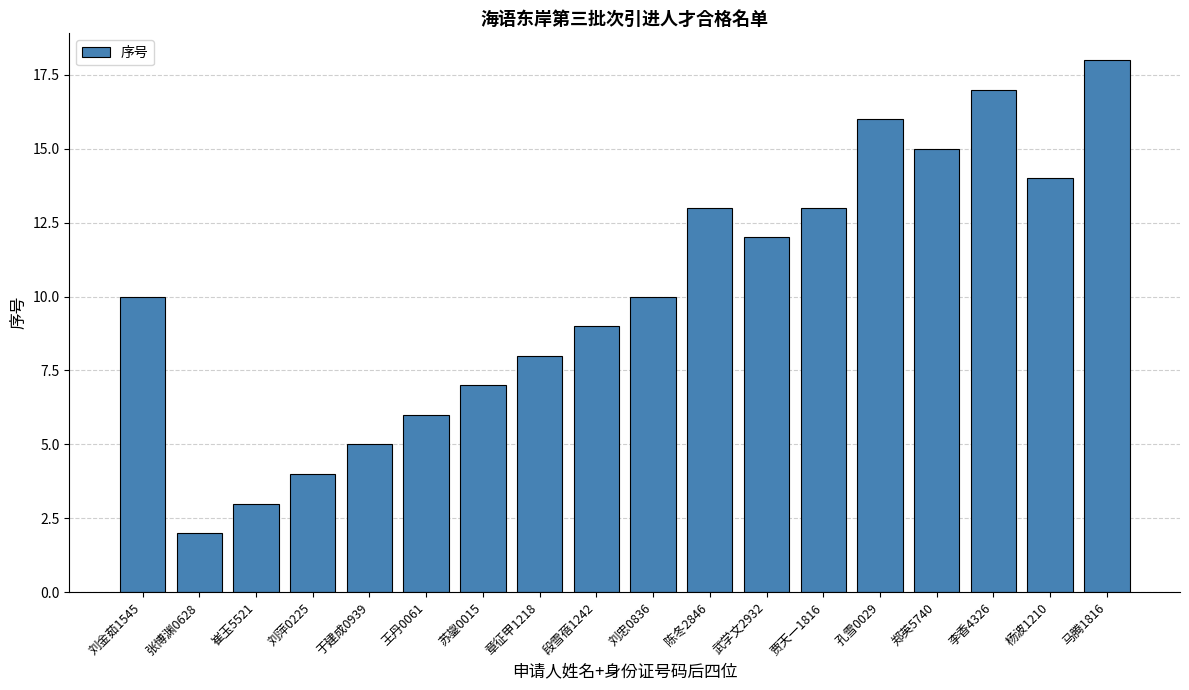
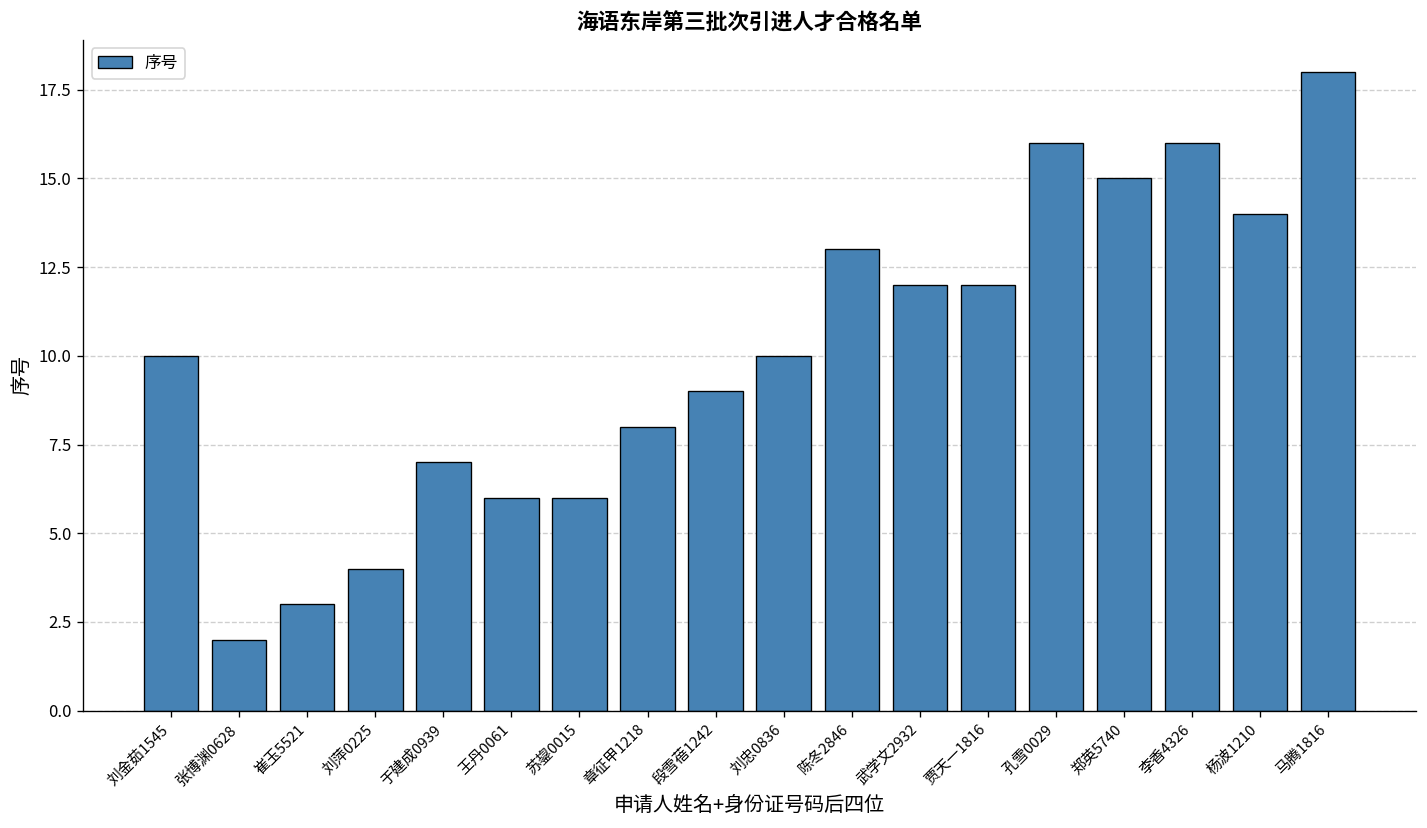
  {
    "刘金茹1545": 10,
    "张博渊0628": 2,
    "崔玉5521": 3,
    "刘萍0225": 4,
-   "于建成0939": 5,
+   "于建成0939": 7,
    "王丹0061": 6,
-   "苏鋆0015": 7,
+   "苏鋆0015": 6,
    "章征甲1218": 8,
    "段雪蓓1242": 9,
    "刘忠0836": 10,
    "陈冬2846": 13,
    "武学文2932": 12,
-   "贾天一1816": 13,
+   "贾天一1816": 12,
    "孔雪0029": 16,
    "郑英5740": 15,
-   "李香4326": 17,
+   "李香4326": 16,
    "杨波1210": 14,
    "马腾1816": 18
  }
